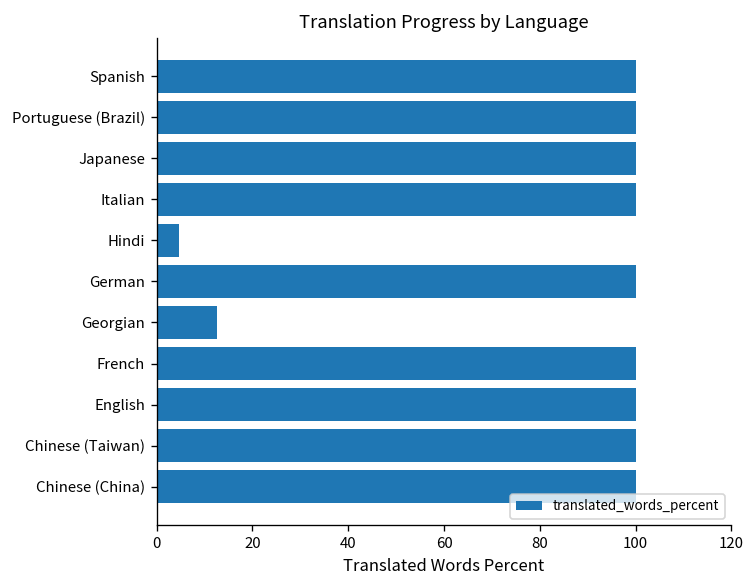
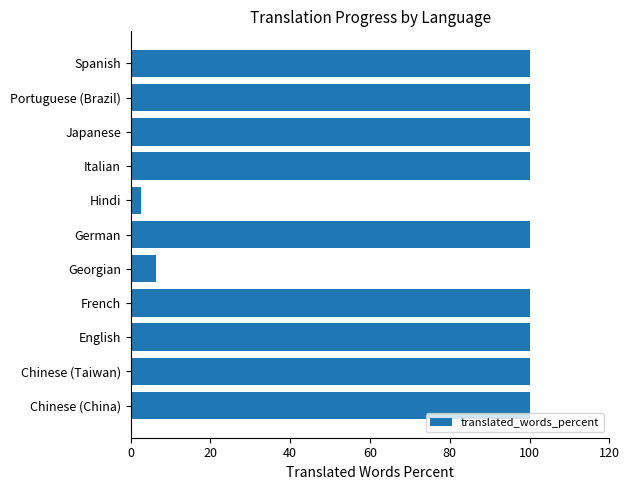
  {
    "Spanish": 100,
    "Portuguese (Brazil)": 100,
    "Japanese": 100,
    "Italian": 100,
-   "Hindi": 5,
+   "Hindi": 3,
    "German": 100,
-   "Georgian": 13,
+   "Georgian": 6,
    "French": 100,
    "English": 100,
    "Chinese (Taiwan)": 100,
    "Chinese (China)": 100
  }
